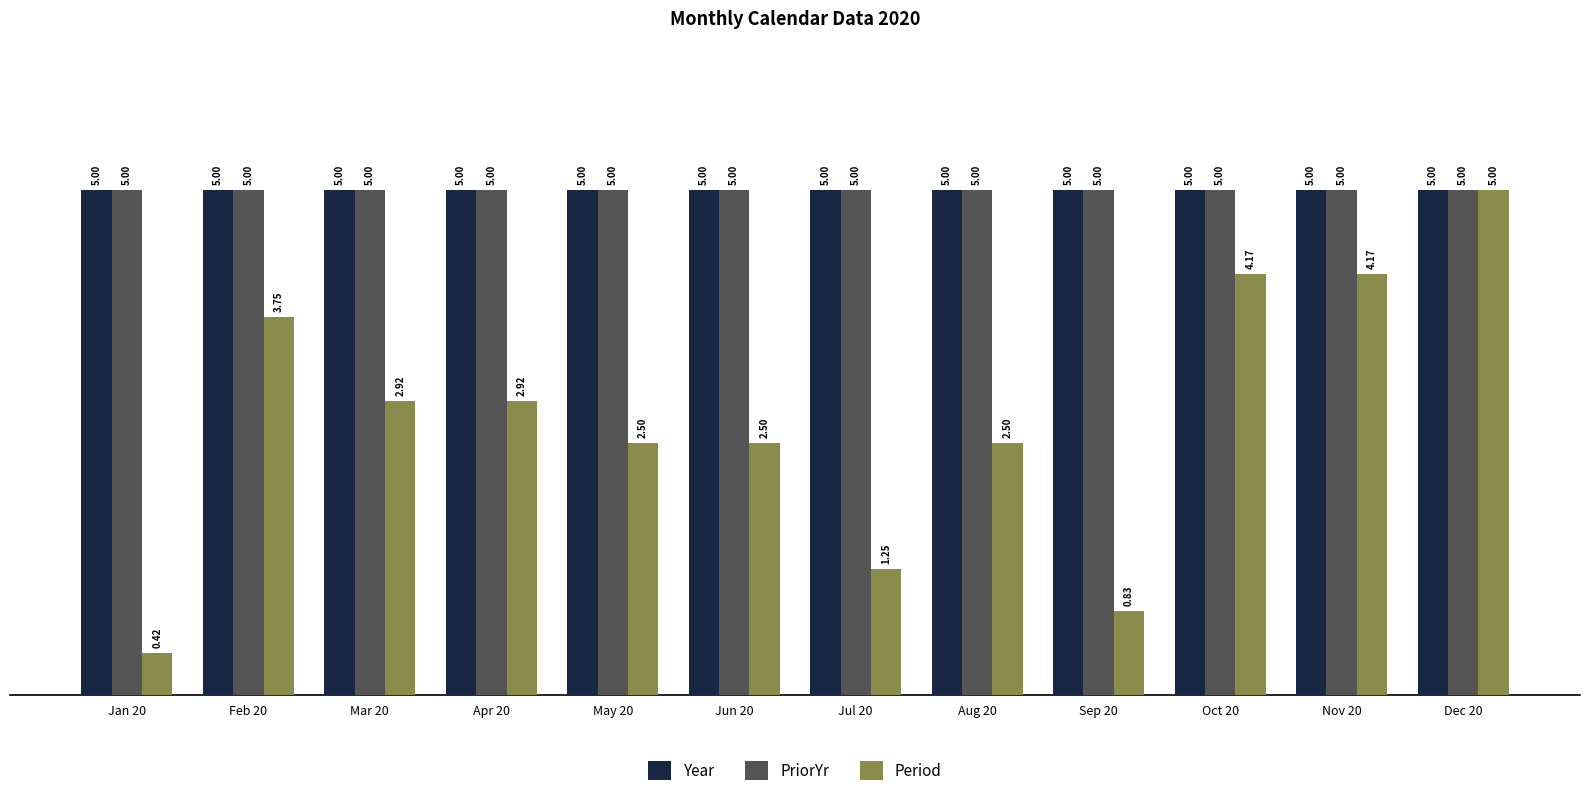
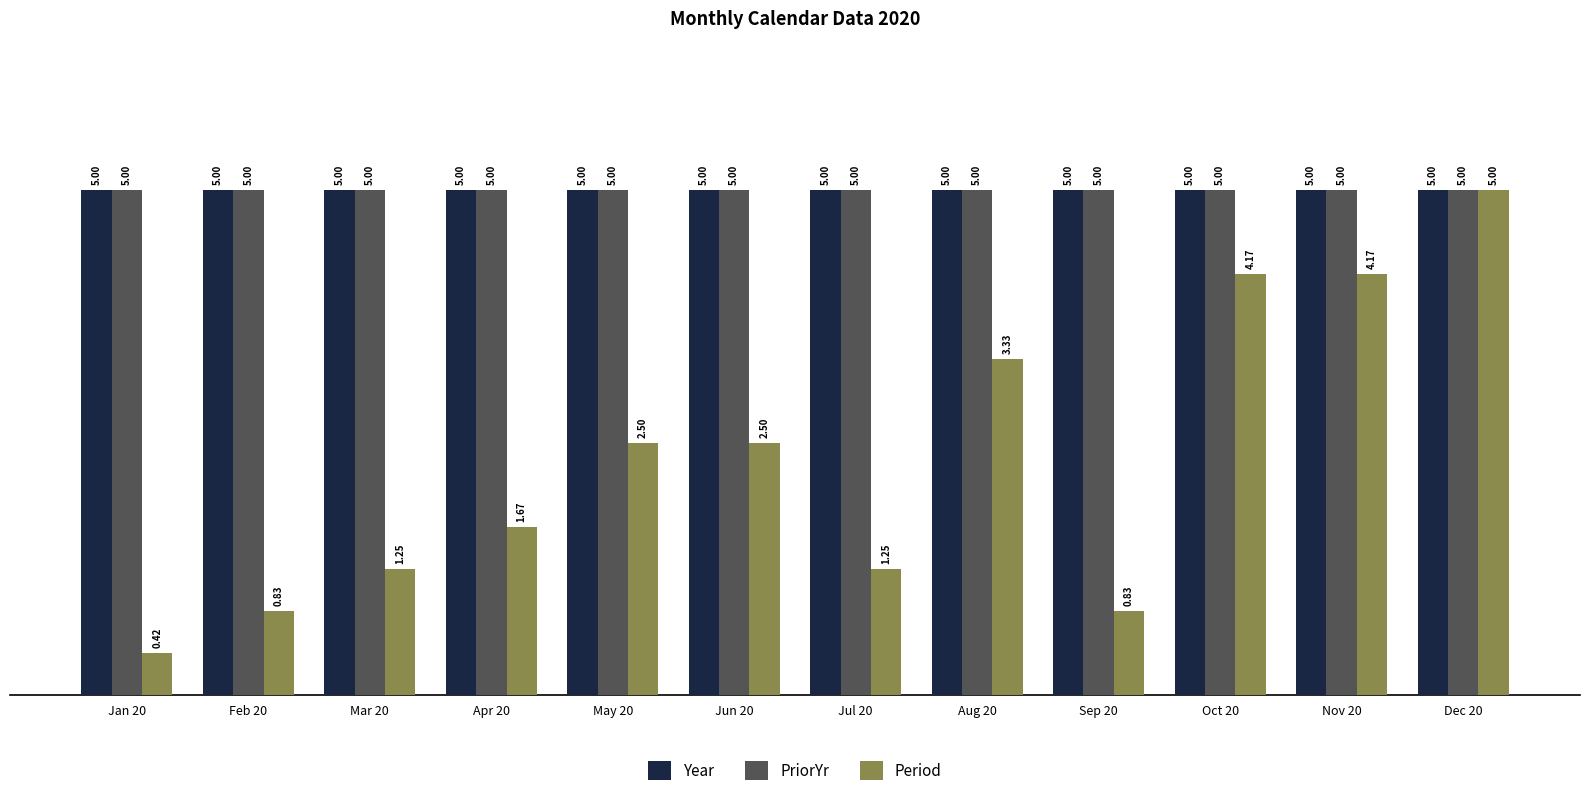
  {
    "Year": {
      "Jan 20": 5.00,
      "Feb 20": 5.00,
      "Mar 20": 5.00,
      "Apr 20": 5.00,
      "May 20": 5.00,
      "Jun 20": 5.00,
      "Jul 20": 5.00,
      "Aug 20": 5.00,
      "Sep 20": 5.00,
      "Oct 20": 5.00,
      "Nov 20": 5.00,
      "Dec 20": 5.00
    },
    "PriorYr": {
      "Jan 20": 5.00,
      "Feb 20": 5.00,
      "Mar 20": 5.00,
      "Apr 20": 5.00,
      "May 20": 5.00,
      "Jun 20": 5.00,
      "Jul 20": 5.00,
      "Aug 20": 5.00,
      "Sep 20": 5.00,
      "Oct 20": 5.00,
      "Nov 20": 5.00,
      "Dec 20": 5.00
    },
    "Period": {
      "Jan 20": 0.42,
-     "Feb 20": 3.75,
-     "Mar 20": 2.92,
-     "Apr 20": 2.92,
+     "Feb 20": 0.83,
+     "Mar 20": 1.25,
+     "Apr 20": 1.67,
      "May 20": 2.50,
      "Jun 20": 2.50,
      "Jul 20": 1.25,
-     "Aug 20": 2.50,
+     "Aug 20": 3.33,
      "Sep 20": 0.83,
      "Oct 20": 4.17,
      "Nov 20": 4.17,
      "Dec 20": 5.00
    }
  }
